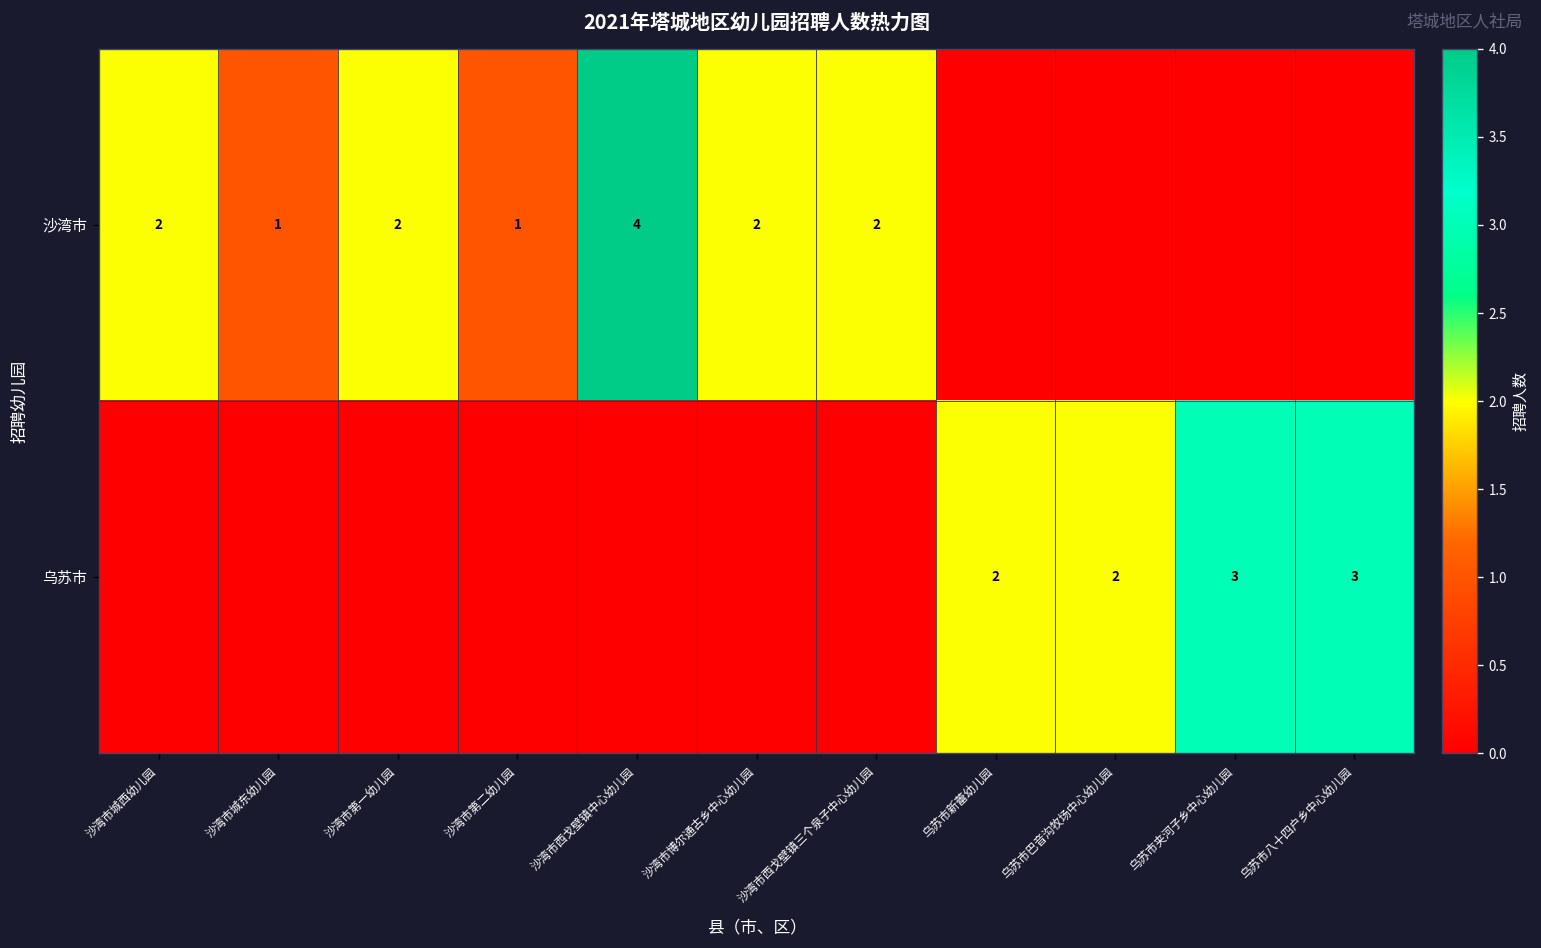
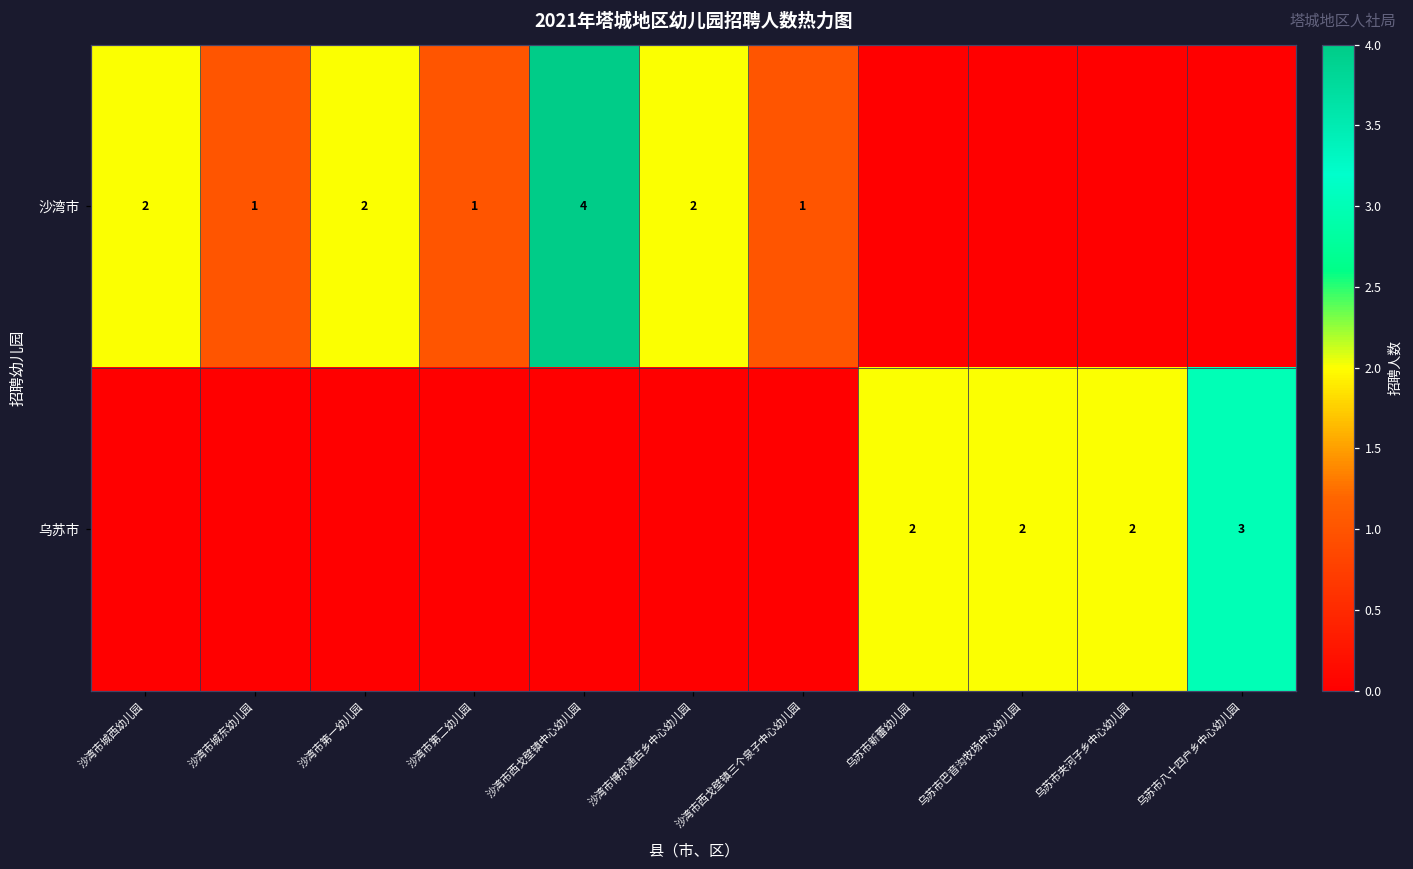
  {
    "沙湾市": {
      "沙湾市城西幼儿园": 2,
      "沙湾市城东幼儿园": 1,
      "沙湾市第一幼儿园": 2,
      "沙湾市第二幼儿园": 1,
      "沙湾市西戈壁镇中心幼儿园": 4,
      "沙湾市博尔通古乡中心幼儿园": 2,
-     "沙湾市西戈壁镇三个泉子中心幼儿园": 2
+     "沙湾市西戈壁镇三个泉子中心幼儿园": 1
    },
    "乌苏市": {
      "乌苏市新蕾幼儿园": 2,
      "乌苏市巴音沟牧场中心幼儿园": 2,
-     "乌苏市夹河子乡中心幼儿园": 3,
+     "乌苏市夹河子乡中心幼儿园": 2,
      "乌苏市八十四户乡中心幼儿园": 3
    }
  }
